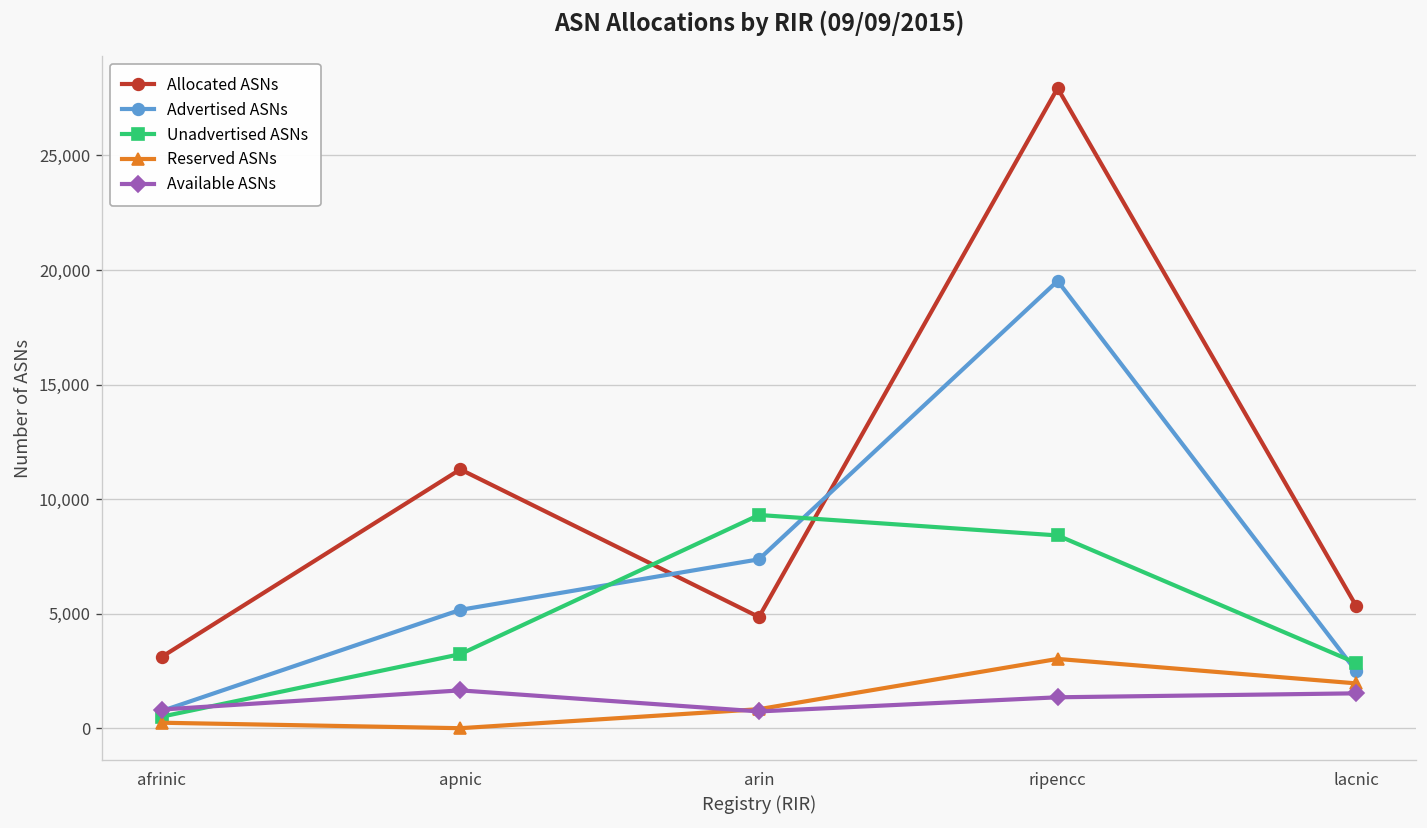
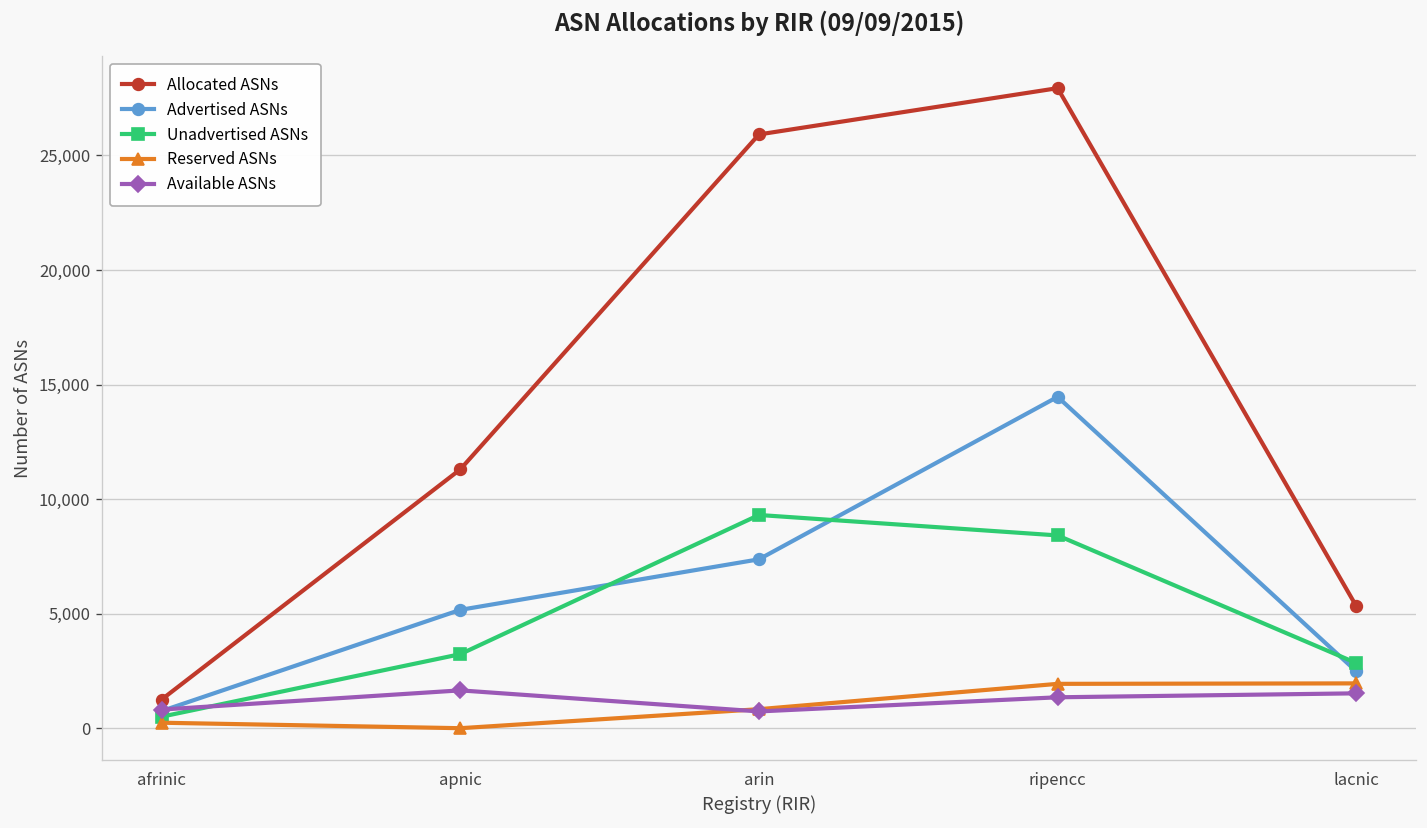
  {
    "Allocated ASNs": {
-     "afrinic": "3,100",
+     "afrinic": "1,300",
      "apnic": "11,300",
-     "arin": "4,900",
+     "arin": "25,900",
      "ripencc": "27,900",
      "lacnic": "5,300"
    },
    "Advertised ASNs": {
      "apnic": "5,200",
      "arin": "7,400",
-     "ripencc": "19,500",
+     "ripencc": "14,500",
      "lacnic": "2,500"
    },
    "Unadvertised ASNs": {
      "afrinic": "500",
      "apnic": "3,200",
      "arin": "9,300",
      "ripencc": "8,400",
      "lacnic": "2,800"
    },
    "Reserved ASNs": {
      "afrinic": "200",
      "apnic": "0",
-     "ripencc": "3,000",
+     "ripencc": "1,900",
      "lacnic": "2,000"
    },
    "Available ASNs": {
      "apnic": "1,700",
      "ripencc": "1,300",
      "lacnic": "1,500"
    }
  }
